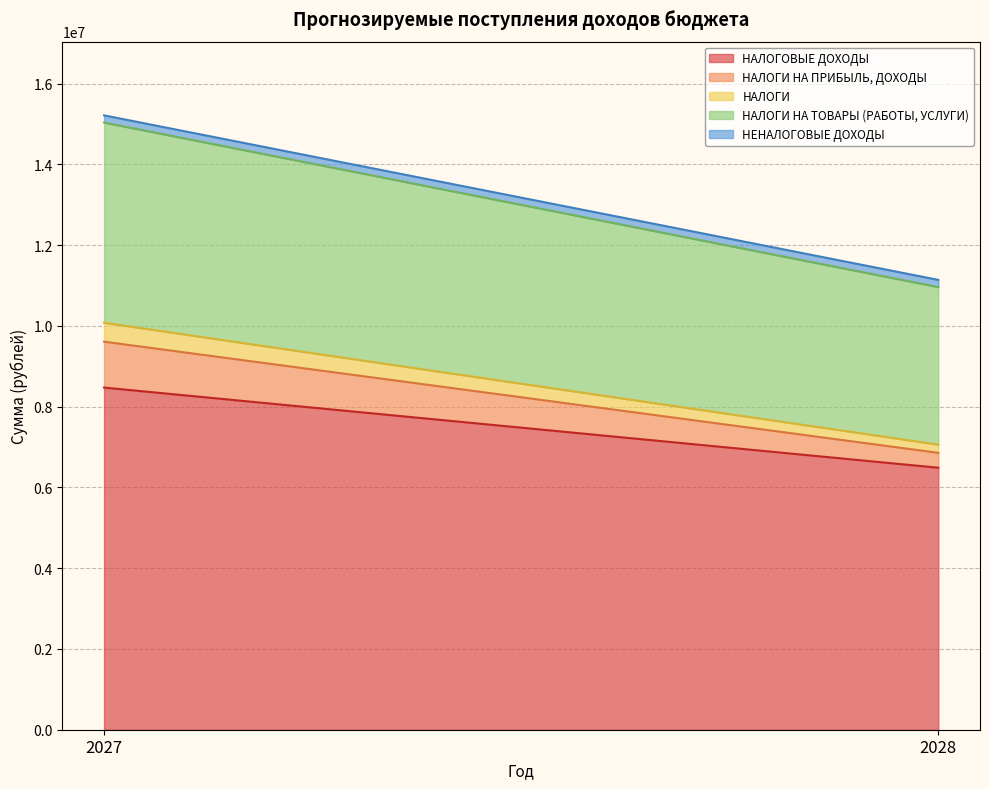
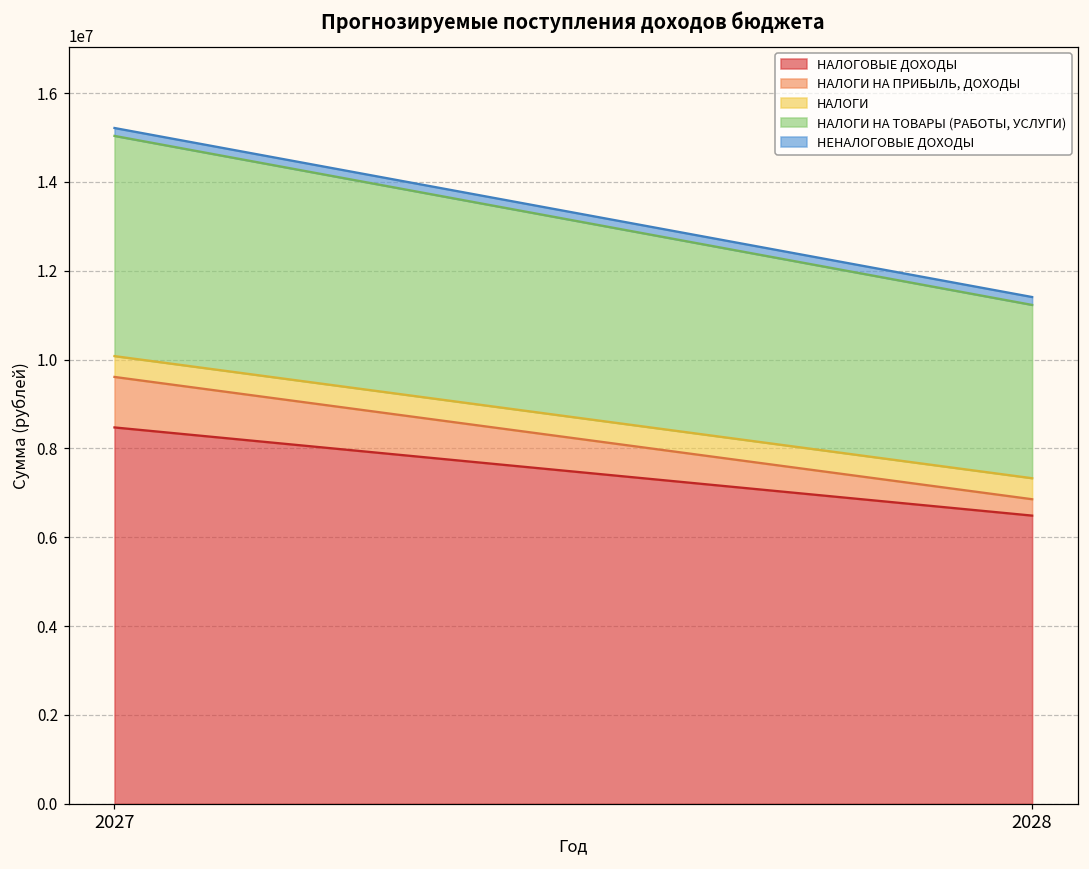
  {
    "НАЛОГОВЫЕ ДОХОДЫ": {
      "2027": 8500000,
      "2028": 6500000
    },
    "НАЛОГИ НА ПРИБЫЛЬ, ДОХОДЫ": {
      "2027": 1100000,
      "2028": 400000
    },
    "НАЛОГИ": {
      "2027": 500000,
-     "2028": 200000
+     "2028": 500000
    },
    "НАЛОГИ НА ТОВАРЫ (РАБОТЫ, УСЛУГИ)": {
      "2027": 5000000,
      "2028": 3900000
    },
    "НЕНАЛОГОВЫЕ ДОХОДЫ": {
      "2027": 200000,
      "2028": 200000
    }
  }
